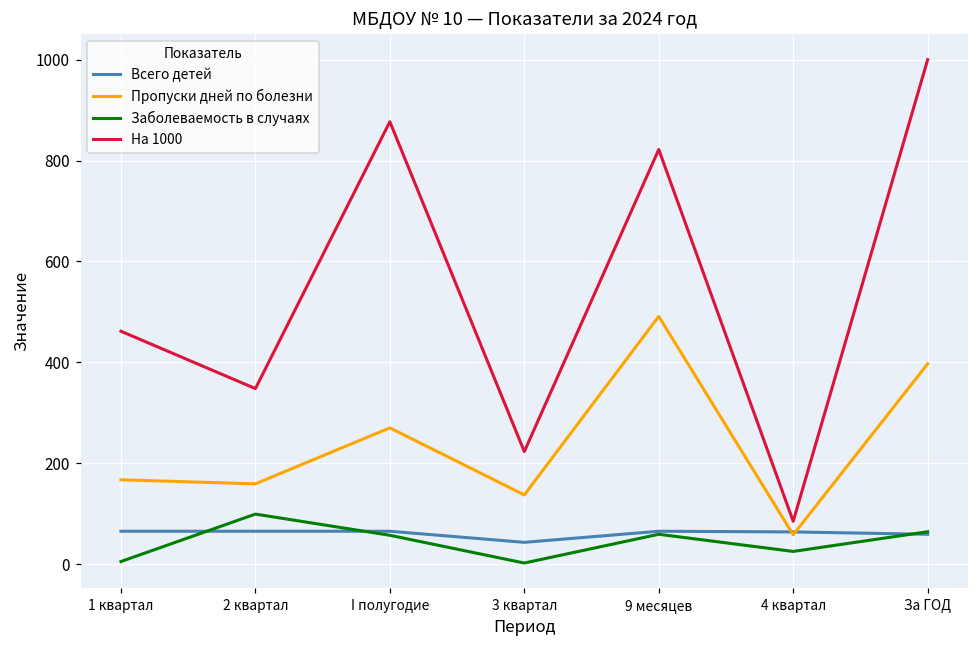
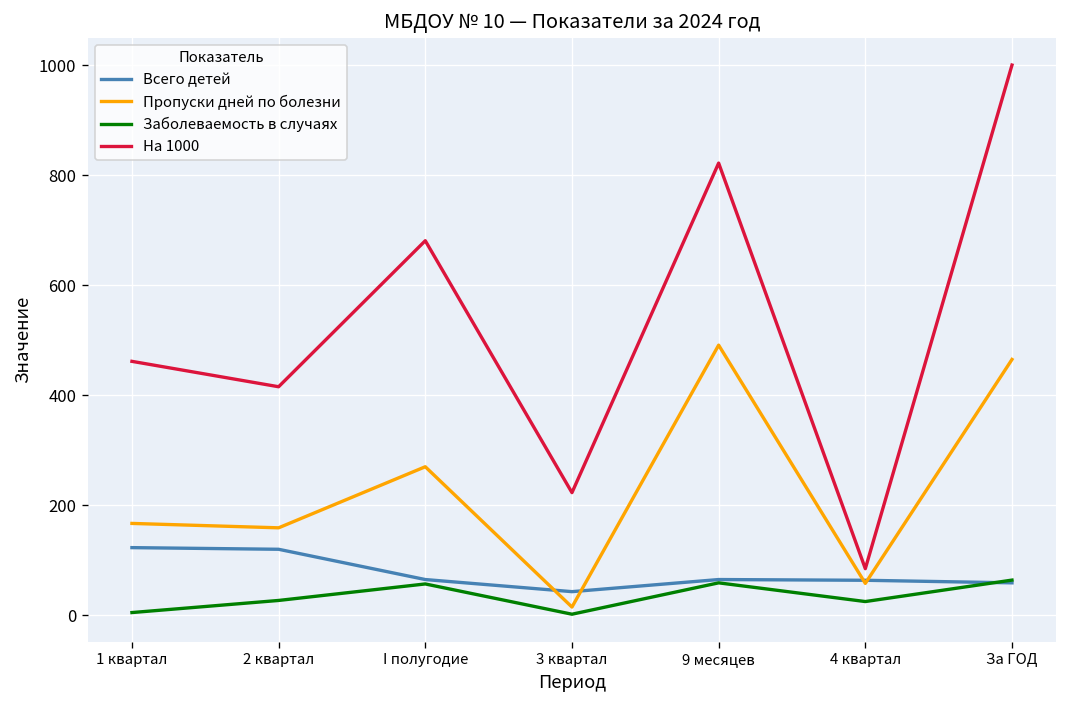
  {
    "Всего детей": {
-     "1 квартал": 70,
-     "2 квартал": 70,
+     "1 квартал": 120,
+     "2 квартал": 120,
      "I полугодие": 70,
      "3 квартал": 40,
      "9 месяцев": 70,
      "4 квартал": 60
    },
    "Пропуски дней по болезни": {
      "1 квартал": 170,
      "2 квартал": 160,
      "I полугодие": 270,
-     "3 квартал": 140,
+     "3 квартал": 20,
      "9 месяцев": 490,
      "4 квартал": 60,
-     "За ГОД": 400
+     "За ГОД": 470
    },
    "Заболеваемость в случаях": {
      "1 квартал": 10,
-     "2 квартал": 100,
+     "2 квартал": 30,
      "I полугодие": 60,
      "3 квартал": 0,
      "9 месяцев": 60,
      "4 квартал": 30
    },
    "На 1000": {
      "1 квартал": 460,
-     "2 квартал": 350,
-     "I полугодие": 880,
+     "2 квартал": 420,
+     "I полугодие": 680,
      "3 квартал": 220,
      "9 месяцев": 820,
      "4 квартал": 80,
      "За ГОД": 1000
    }
  }
